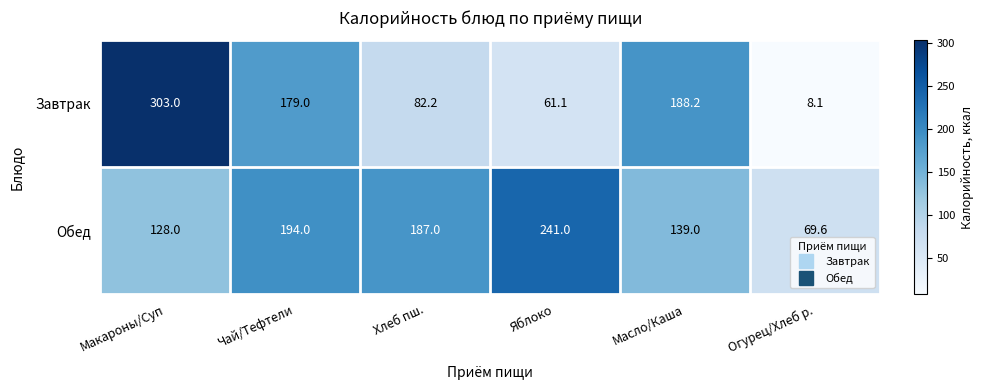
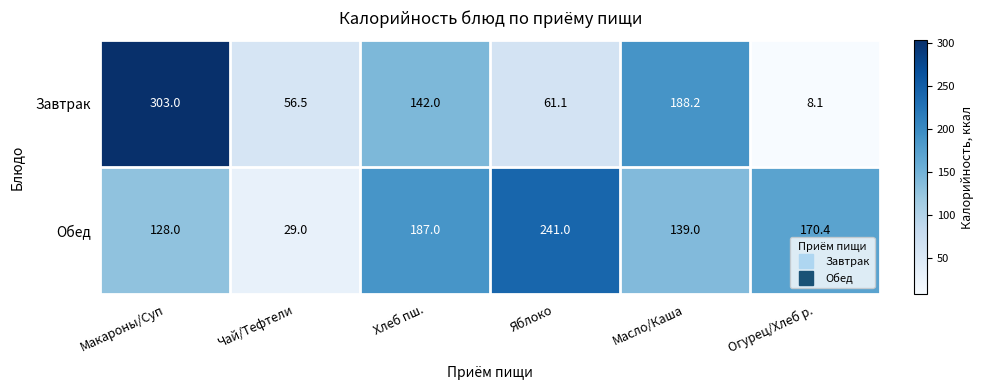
  {
    "Завтрак": {
      "Макароны/Суп": 303.0,
-     "Чай/Тефтели": 179.0,
-     "Хлеб пш.": 82.2,
+     "Чай/Тефтели": 56.5,
+     "Хлеб пш.": 142.0,
      "Яблоко": 61.1,
      "Масло/Каша": 188.2,
      "Огурец/Хлеб р.": 8.1
    },
    "Обед": {
      "Макароны/Суп": 128.0,
-     "Чай/Тефтели": 194.0,
+     "Чай/Тефтели": 29.0,
      "Хлеб пш.": 187.0,
      "Яблоко": 241.0,
      "Масло/Каша": 139.0,
-     "Огурец/Хлеб р.": 69.6
+     "Огурец/Хлеб р.": 170.4
    }
  }
